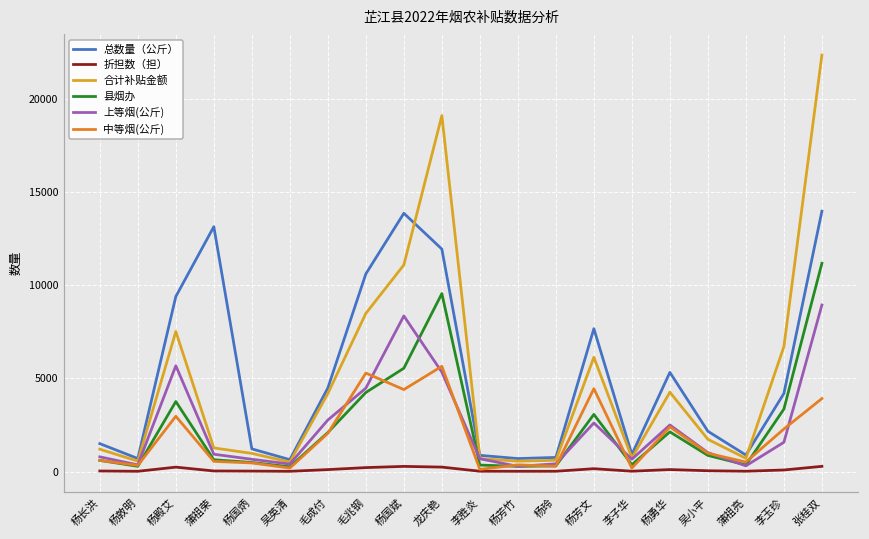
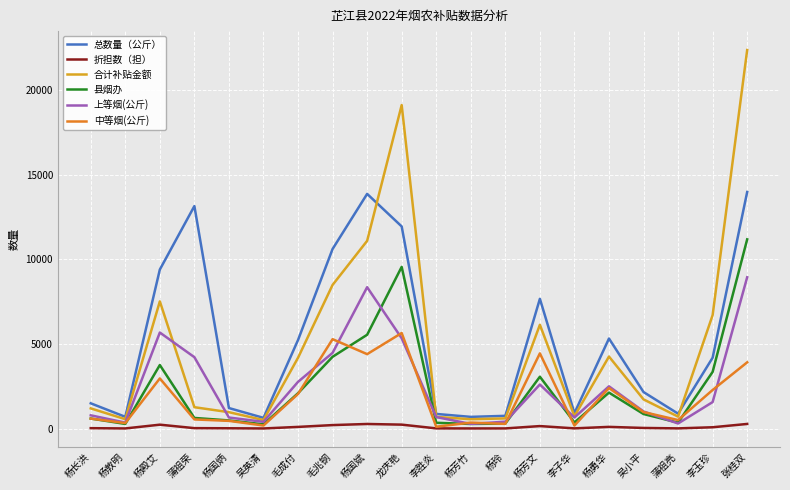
  {
    "总数量（公斤）": {
      "杨长洪": 1500,
      "杨殿艾": 9400,
      "蒲祖荣": 13100,
      "杨国炳": 1200,
-     "毛成付": 4500,
+     "毛成付": 5200,
      "毛兆钢": 10600,
      "杨国斌": 13900,
      "龙庆艳": 11900,
      "李胜炎": 900,
      "杨玲": 800,
      "杨芳文": 7700,
      "李子华": 900,
      "杨勇华": 5300,
      "吴小平": 2200,
      "蒲祖亮": 900,
      "李玉珍": 4200,
      "张桂双": 14000
    },
    "折担数（担）": {
      "杨长洪": 0,
      "杨敦明": 0,
      "杨殿艾": 200,
      "蒲祖荣": 0,
      "杨国炳": 0,
      "吴英清": 0,
      "毛成付": 100,
      "毛兆钢": 200,
      "杨国斌": 300,
      "龙庆艳": 200,
      "杨芳竹": 0,
      "杨玲": 0,
      "杨芳文": 200,
      "李子华": 0,
      "杨勇华": 100,
      "吴小平": 0,
      "蒲祖亮": 0,
      "李玉珍": 100,
      "张桂双": 300
    },
    "县烟办": {
      "杨殿艾": 3800,
      "毛兆钢": 4200,
      "杨国斌": 5500,
      "龙庆艳": 9600,
      "李胜炎": 300,
      "杨芳文": 3100,
      "李子华": 400,
      "杨勇华": 2100,
      "李玉珍": 3400,
      "张桂双": 11200
    },
    "上等烟(公斤)": {
      "杨长洪": 800,
      "杨殿艾": 5700,
-     "蒲祖荣": 900,
+     "蒲祖荣": 4200,
      "杨国炳": 700,
      "毛成付": 2800,
      "毛兆钢": 4500,
      "杨国斌": 8400,
      "龙庆艳": 5300,
      "杨芳文": 2600,
      "李玉珍": 1600,
      "张桂双": 8900
    }
  }
